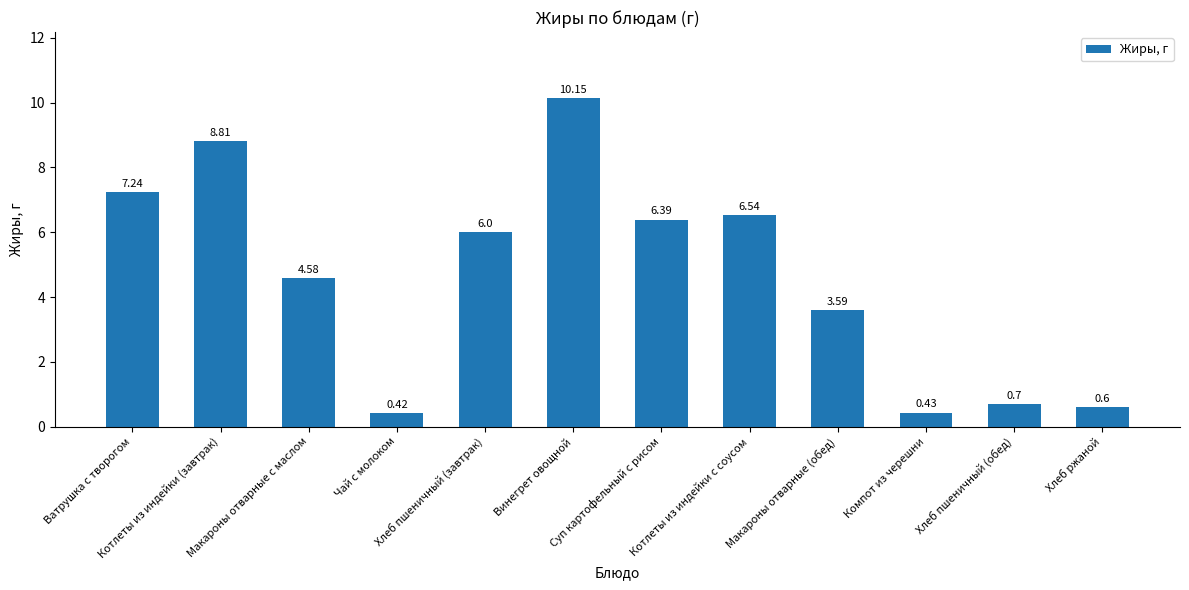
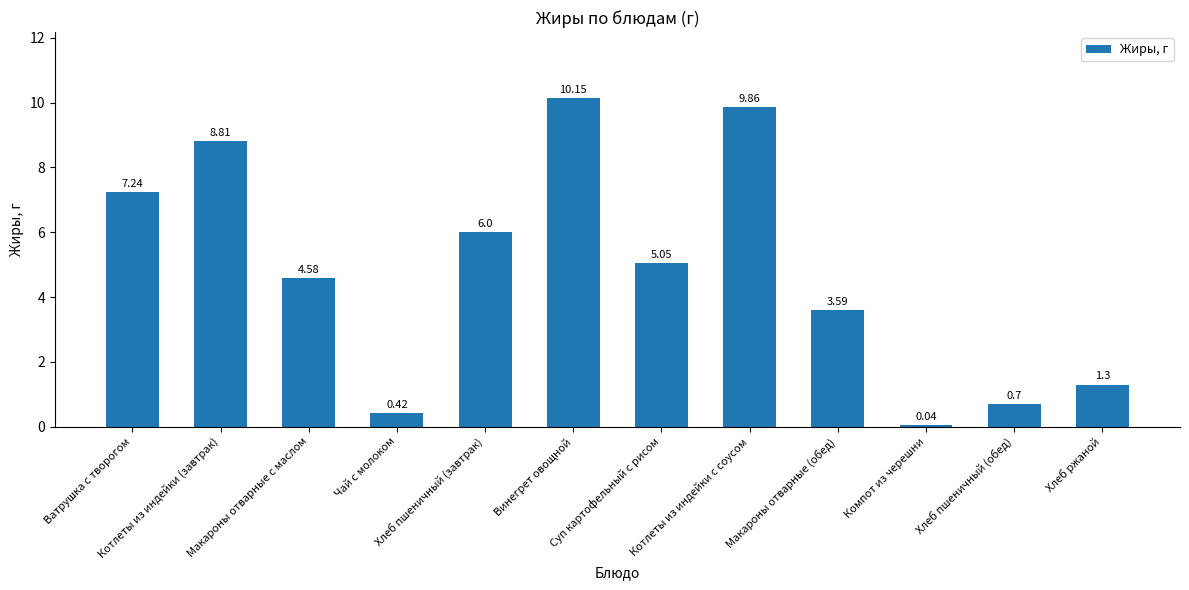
  {
    "Ватрушка с творогом": 7.24,
    "Котлеты из индейки (завтрак)": 8.81,
    "Макароны отварные с маслом": 4.58,
    "Чай с молоком": 0.42,
    "Хлеб пшеничный (завтрак)": 6.0,
    "Винегрет овощной": 10.15,
-   "Суп картофельный с рисом": 6.39,
-   "Котлеты из индейки с соусом": 6.54,
+   "Суп картофельный с рисом": 5.05,
+   "Котлеты из индейки с соусом": 9.86,
    "Макароны отварные (обед)": 3.59,
-   "Компот из черешни": 0.43,
+   "Компот из черешни": 0.04,
    "Хлеб пшеничный (обед)": 0.7,
-   "Хлеб ржаной": 0.6
+   "Хлеб ржаной": 1.3
  }
